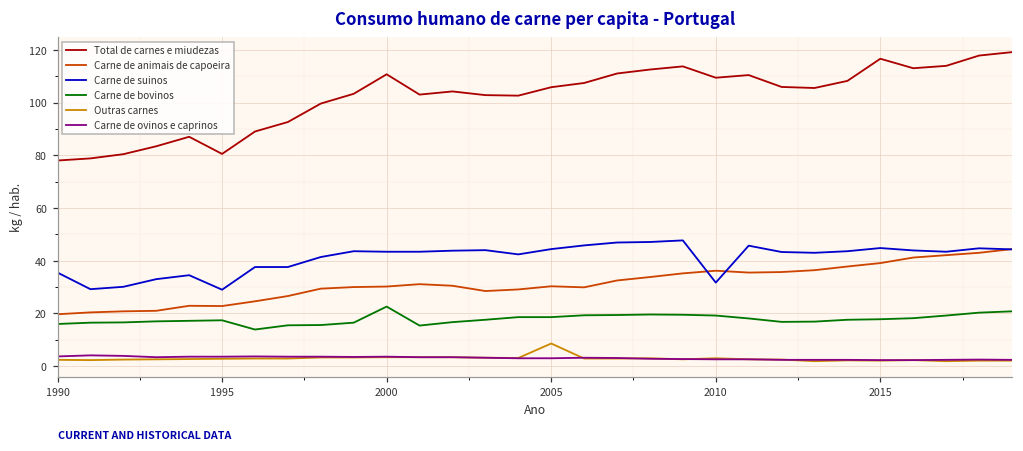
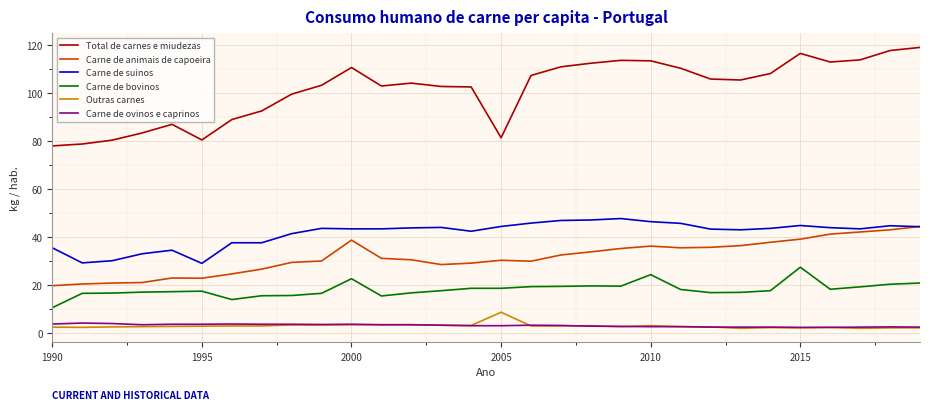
  {
    "Total de carnes e miudezas": {
      "1990": 78,
      "1995": 81,
      "2000": 111,
-     "2005": 106,
-     "2010": 109,
+     "2005": 81,
+     "2010": 114,
      "2015": 117
    },
    "Carne de animais de capoeira": {
      "1990": 20,
      "1995": 23,
-     "2000": 30,
+     "2000": 39,
      "2005": 30,
      "2010": 36,
      "2015": 39
    },
    "Carne de suinos": {
      "1990": 36,
      "1995": 29,
      "2000": 43,
      "2005": 44,
-     "2010": 32,
+     "2010": 46,
      "2015": 45
    },
    "Carne de bovinos": {
-     "1990": 16,
+     "1990": 11,
      "1995": 17,
      "2000": 23,
      "2005": 19,
-     "2010": 19,
-     "2015": 18
+     "2010": 24,
+     "2015": 27
    },
    "Outras carnes": {
      "1990": 2,
      "2005": 9
    },
    "Carne de ovinos e caprinos": {
      "1990": 4,
      "2005": 3
    }
  }
